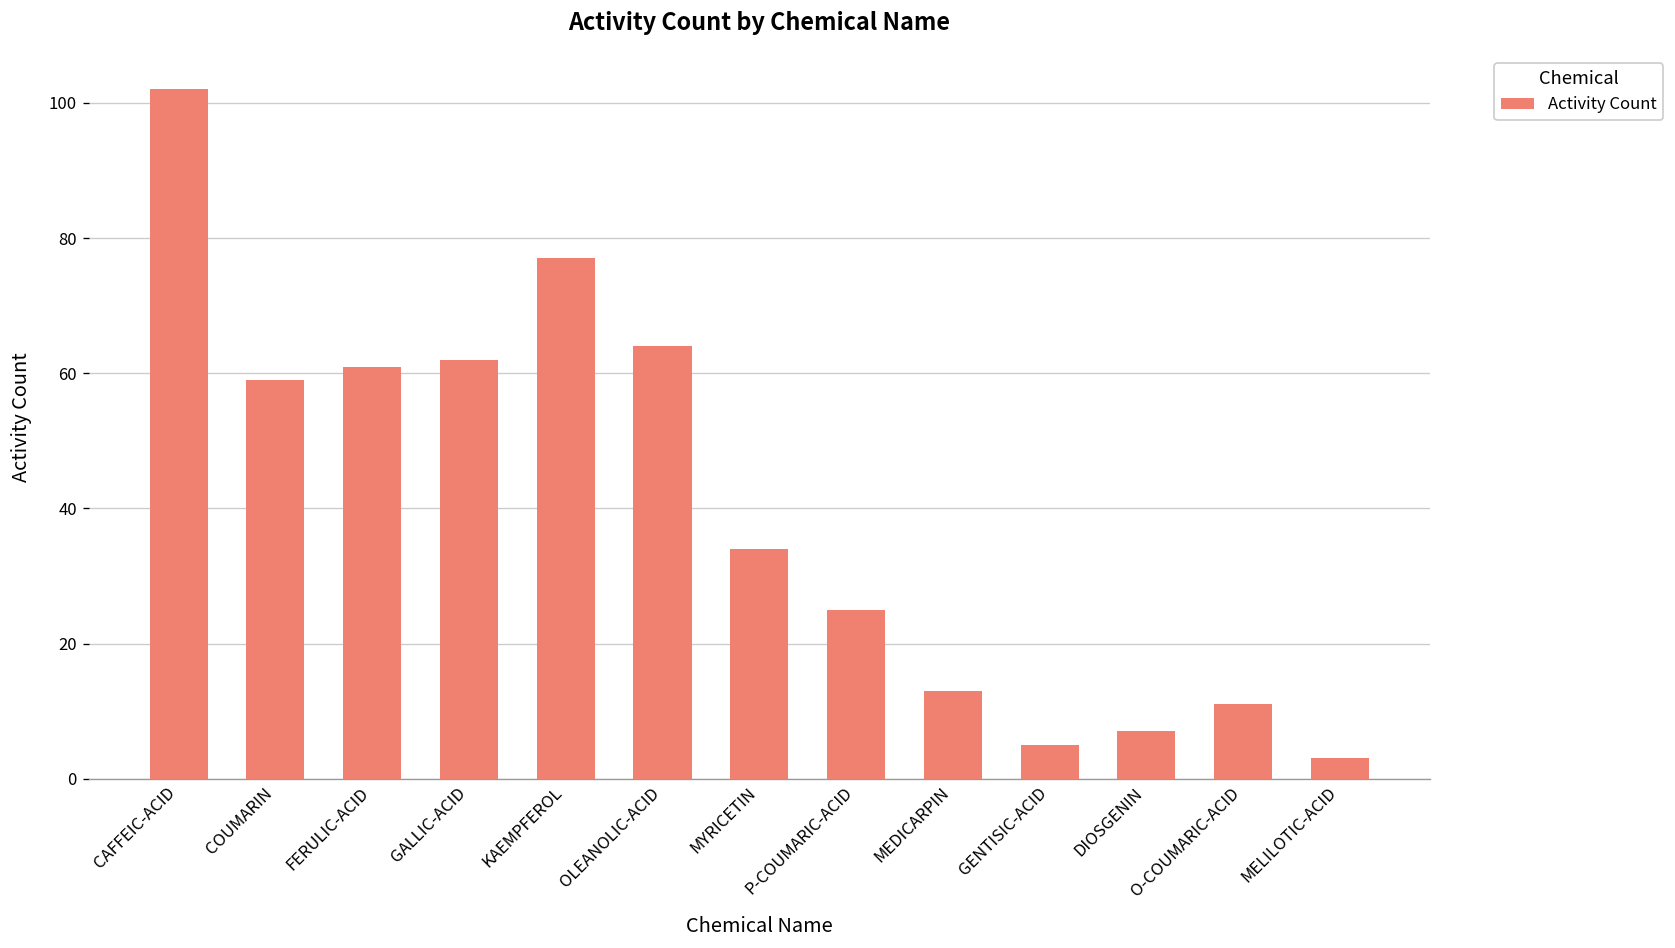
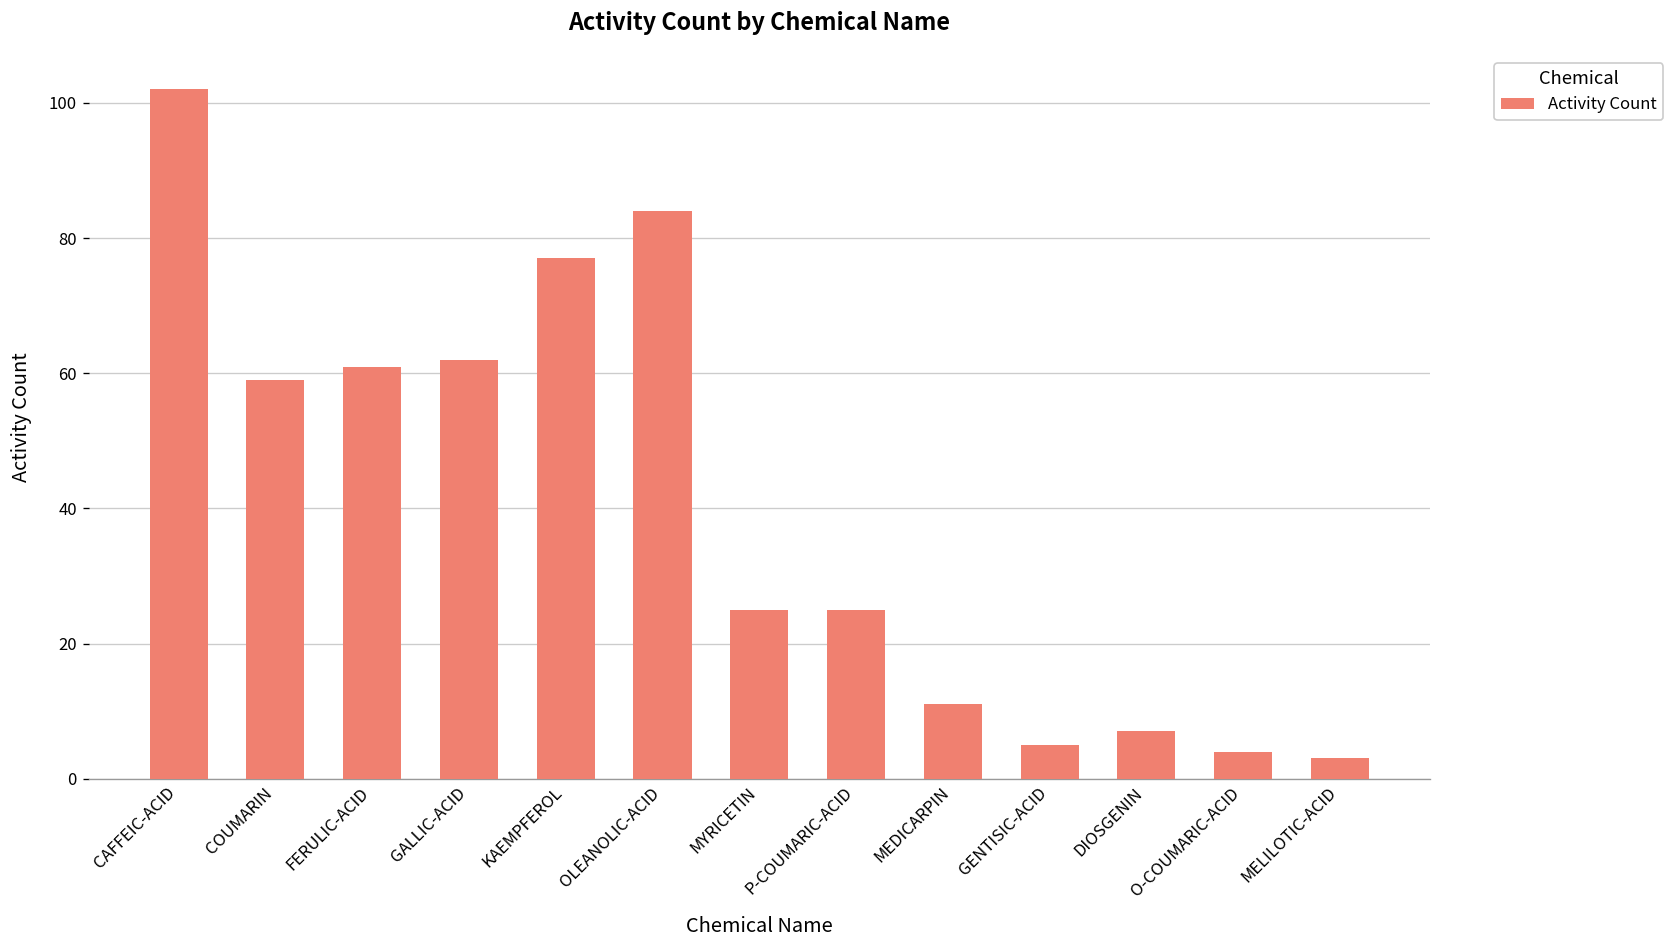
  {
    "CAFFEIC-ACID": 102,
    "COUMARIN": 59,
    "FERULIC-ACID": 61,
    "GALLIC-ACID": 62,
    "KAEMPFEROL": 77,
-   "OLEANOLIC-ACID": 64,
-   "MYRICETIN": 34,
+   "OLEANOLIC-ACID": 84,
+   "MYRICETIN": 25,
    "P-COUMARIC-ACID": 25,
-   "MEDICARPIN": 13,
+   "MEDICARPIN": 11,
    "GENTISIC-ACID": 5,
    "DIOSGENIN": 7,
-   "O-COUMARIC-ACID": 11,
+   "O-COUMARIC-ACID": 4,
    "MELILOTIC-ACID": 3
  }
